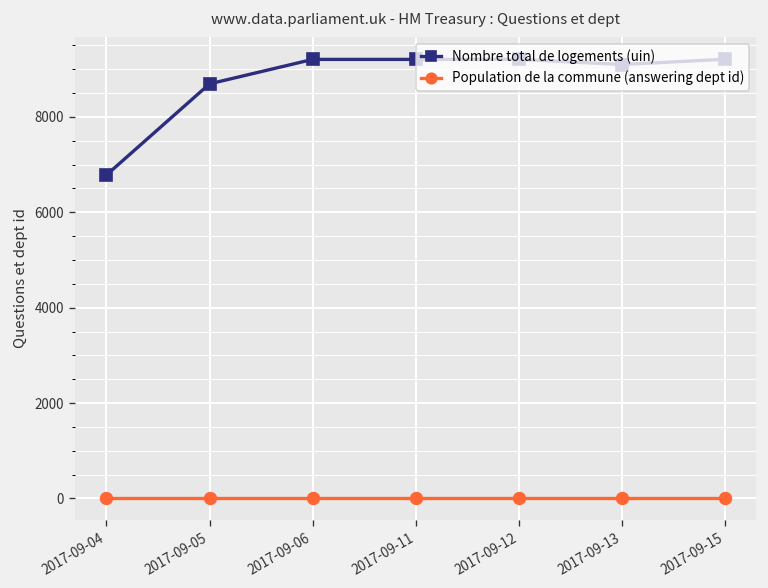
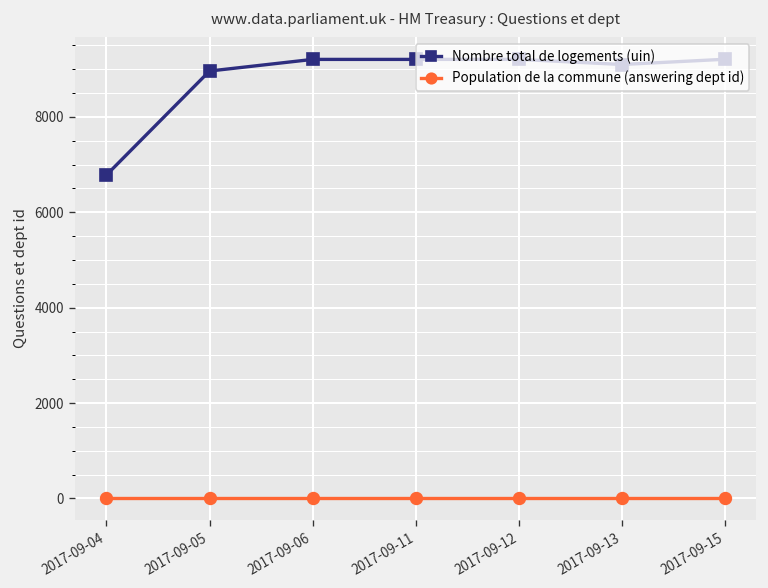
  {
    "Nombre total de logements (uin)": {
      "2017-09-04": 6800,
-     "2017-09-05": 8700,
+     "2017-09-05": 9000,
      "2017-09-06": 9200,
      "2017-09-11": 9200
    },
    "Population de la commune (answering dept id)": {
      "2017-09-04": 0,
      "2017-09-05": 0,
      "2017-09-06": 0,
      "2017-09-11": 0,
      "2017-09-12": 0,
      "2017-09-13": 0,
      "2017-09-15": 0
    }
  }
